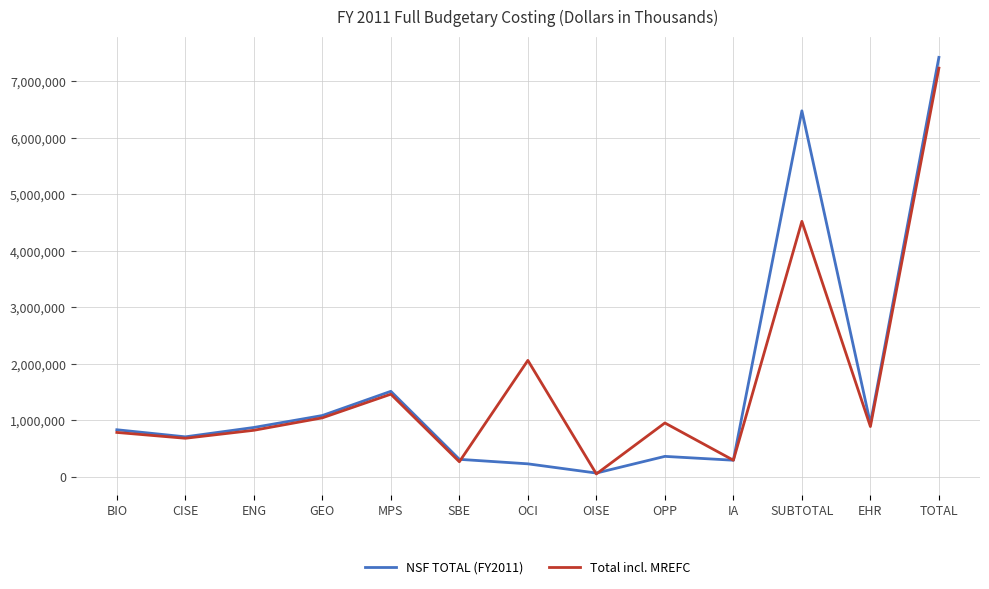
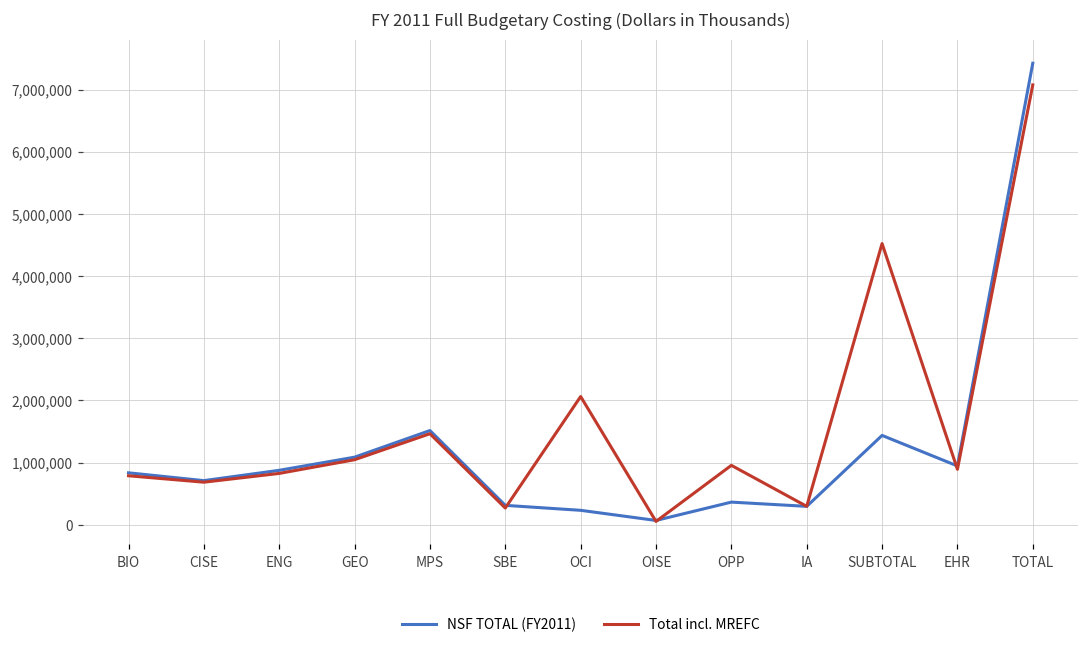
  {
    "NSF TOTAL (FY2011)": {
      "BIO": "800,000",
      "ENG": "900,000",
      "MPS": "1,500,000",
      "OCI": "200,000",
      "OPP": "400,000",
-     "SUBTOTAL": "6,500,000",
+     "SUBTOTAL": "1,400,000",
      "EHR": "900,000",
      "TOTAL": "7,400,000"
    },
    "Total incl. MREFC": {
      "BIO": "800,000",
      "ENG": "800,000",
      "MPS": "1,500,000",
      "OCI": "2,100,000",
      "OPP": "1,000,000",
      "SUBTOTAL": "4,500,000",
      "EHR": "900,000",
-     "TOTAL": "7,200,000"
+     "TOTAL": "7,100,000"
    }
  }
